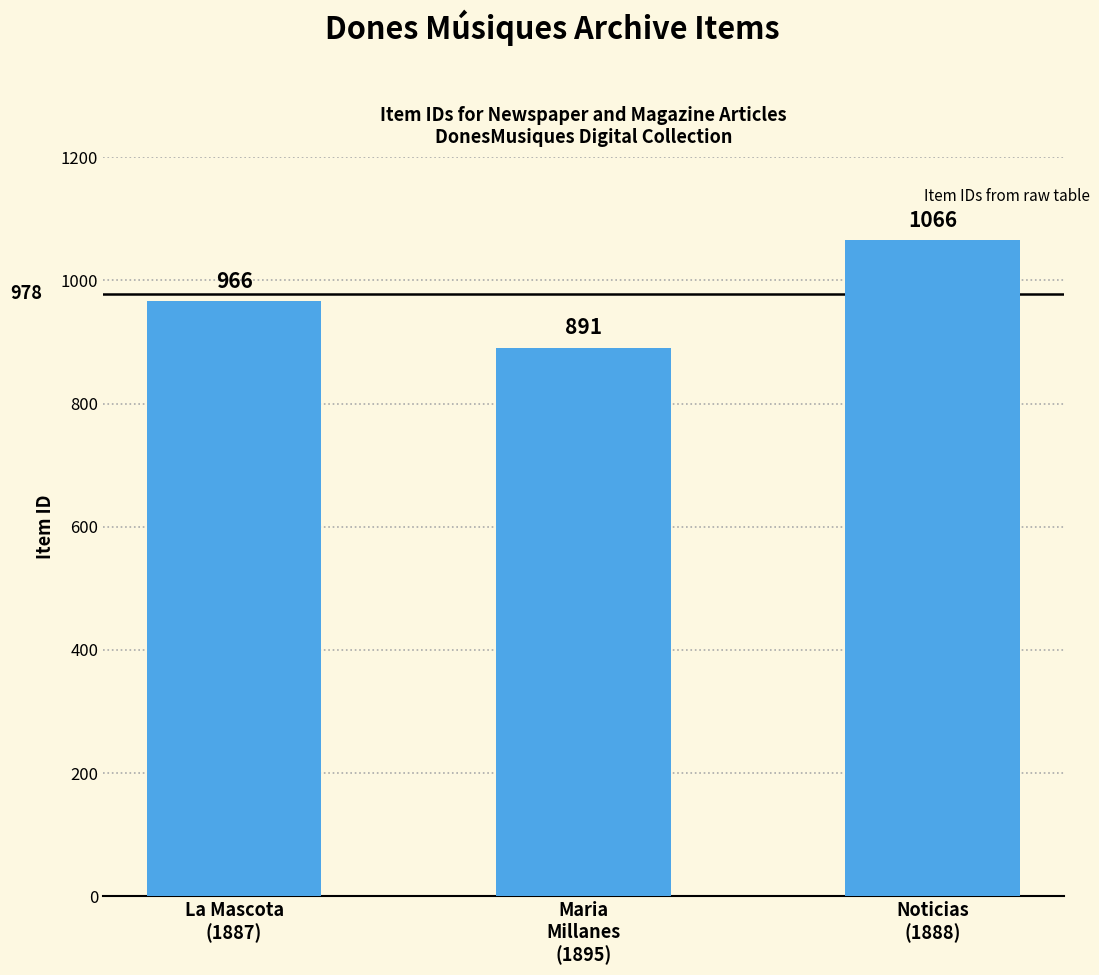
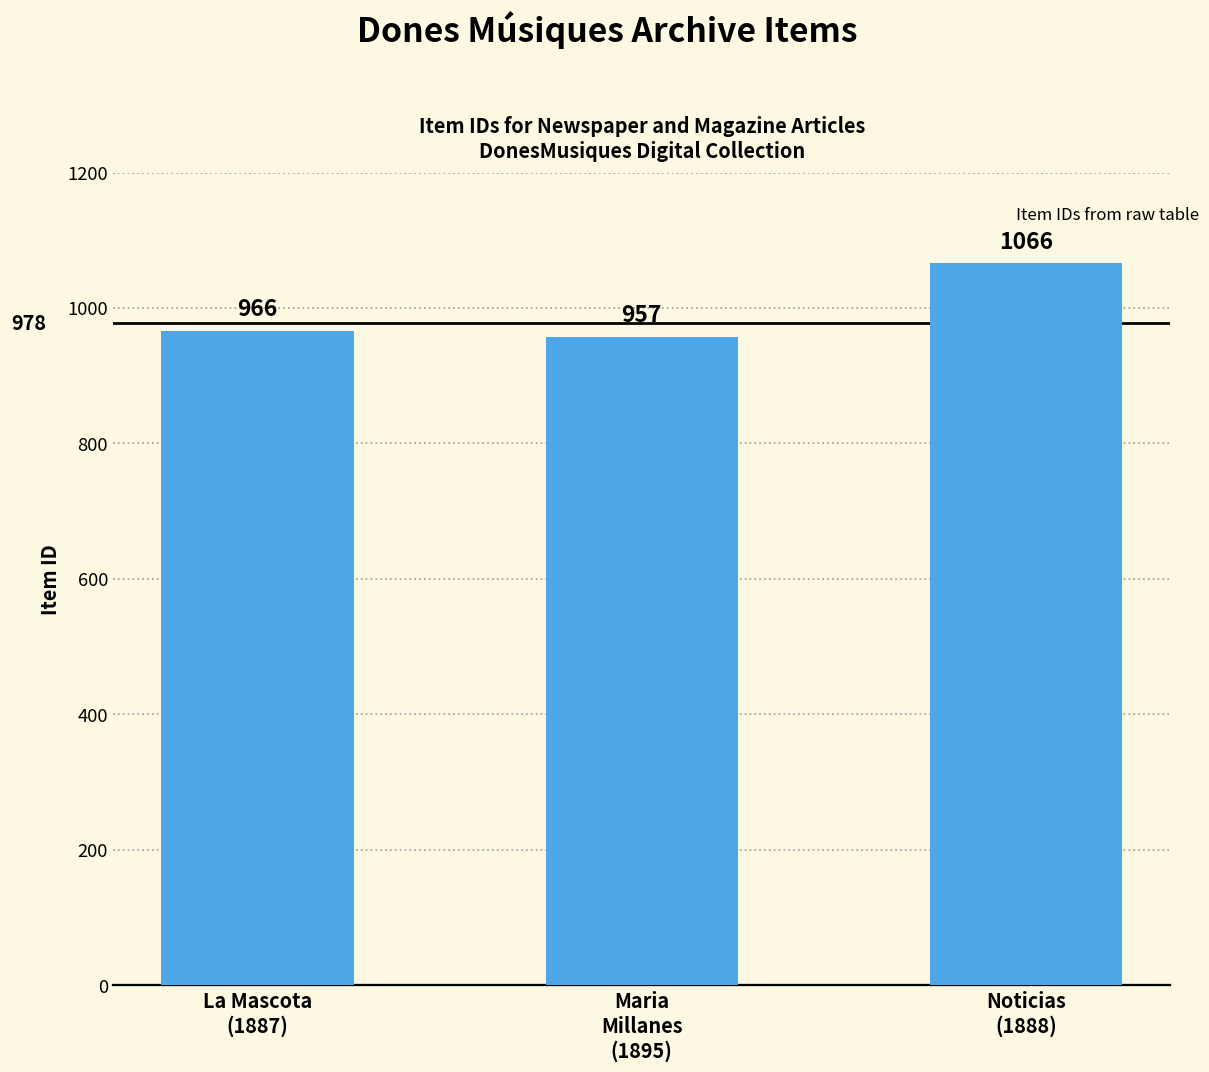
  {
    "La Mascota (1887)": 966,
-   "Maria Millanes (1895)": 891
+   "Maria Millanes (1895)": 957
  }
